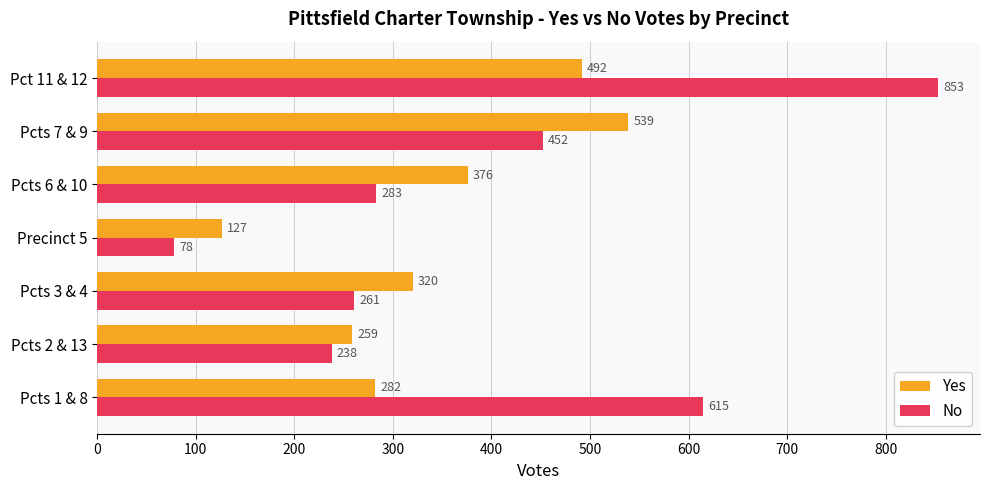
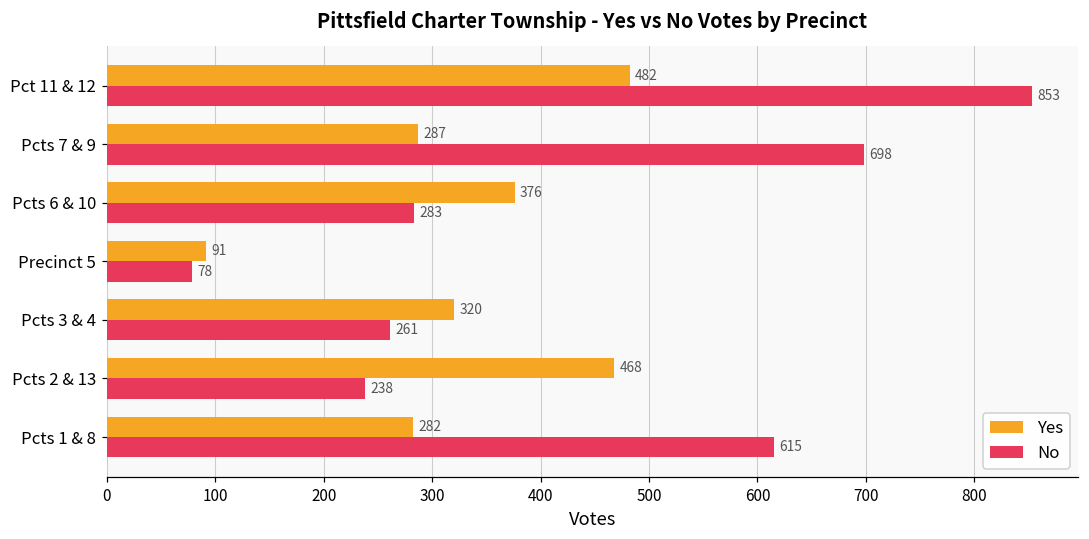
  {
    "Yes": {
-     "Pct 11 & 12": 492,
-     "Pcts 7 & 9": 539,
+     "Pct 11 & 12": 482,
+     "Pcts 7 & 9": 287,
      "Pcts 6 & 10": 376,
-     "Precinct 5": 127,
+     "Precinct 5": 91,
      "Pcts 3 & 4": 320,
-     "Pcts 2 & 13": 259,
+     "Pcts 2 & 13": 468,
      "Pcts 1 & 8": 282
    },
    "No": {
      "Pct 11 & 12": 853,
-     "Pcts 7 & 9": 452,
+     "Pcts 7 & 9": 698,
      "Pcts 6 & 10": 283,
      "Precinct 5": 78,
      "Pcts 3 & 4": 261,
      "Pcts 2 & 13": 238,
      "Pcts 1 & 8": 615
    }
  }
